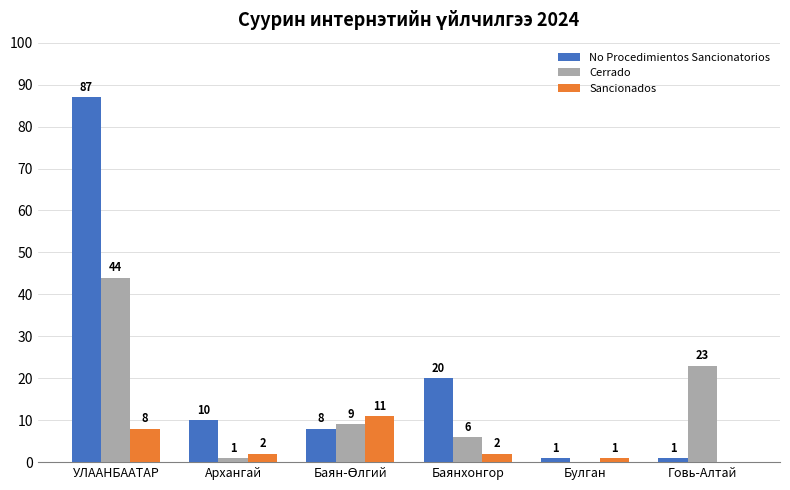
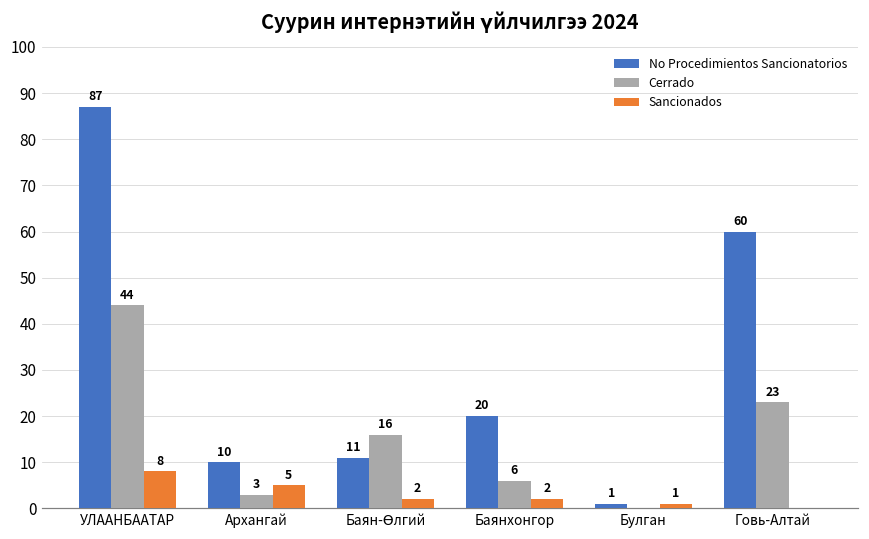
  {
    "No Procedimientos Sancionatorios": {
      "УЛААНБААТАР": 87,
      "Архангай": 10,
-     "Баян-Өлгий": 8,
+     "Баян-Өлгий": 11,
      "Баянхонгор": 20,
      "Булган": 1,
-     "Говь-Алтай": 1
+     "Говь-Алтай": 60
    },
    "Cerrado": {
      "УЛААНБААТАР": 44,
-     "Архангай": 1,
-     "Баян-Өлгий": 9,
+     "Архангай": 3,
+     "Баян-Өлгий": 16,
      "Баянхонгор": 6,
      "Говь-Алтай": 23
    },
    "Sancionados": {
      "УЛААНБААТАР": 8,
-     "Архангай": 2,
-     "Баян-Өлгий": 11,
+     "Архангай": 5,
+     "Баян-Өлгий": 2,
      "Баянхонгор": 2,
      "Булган": 1
    }
  }
